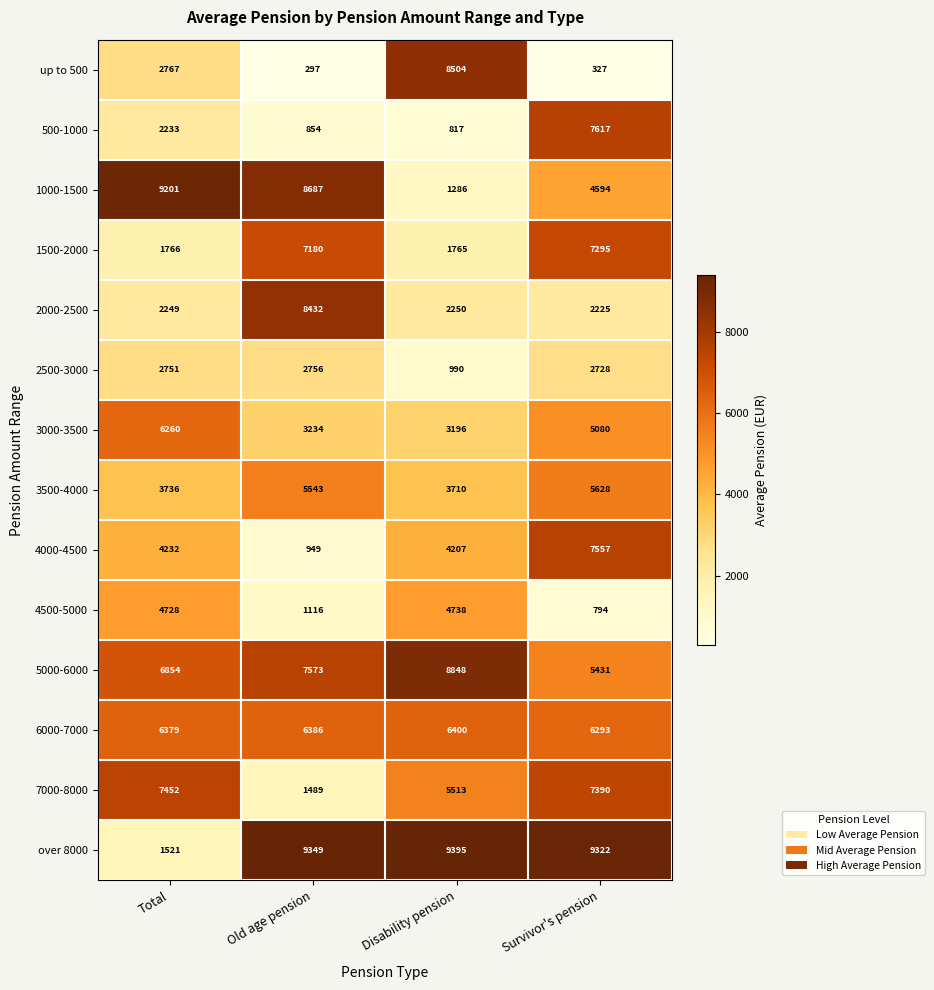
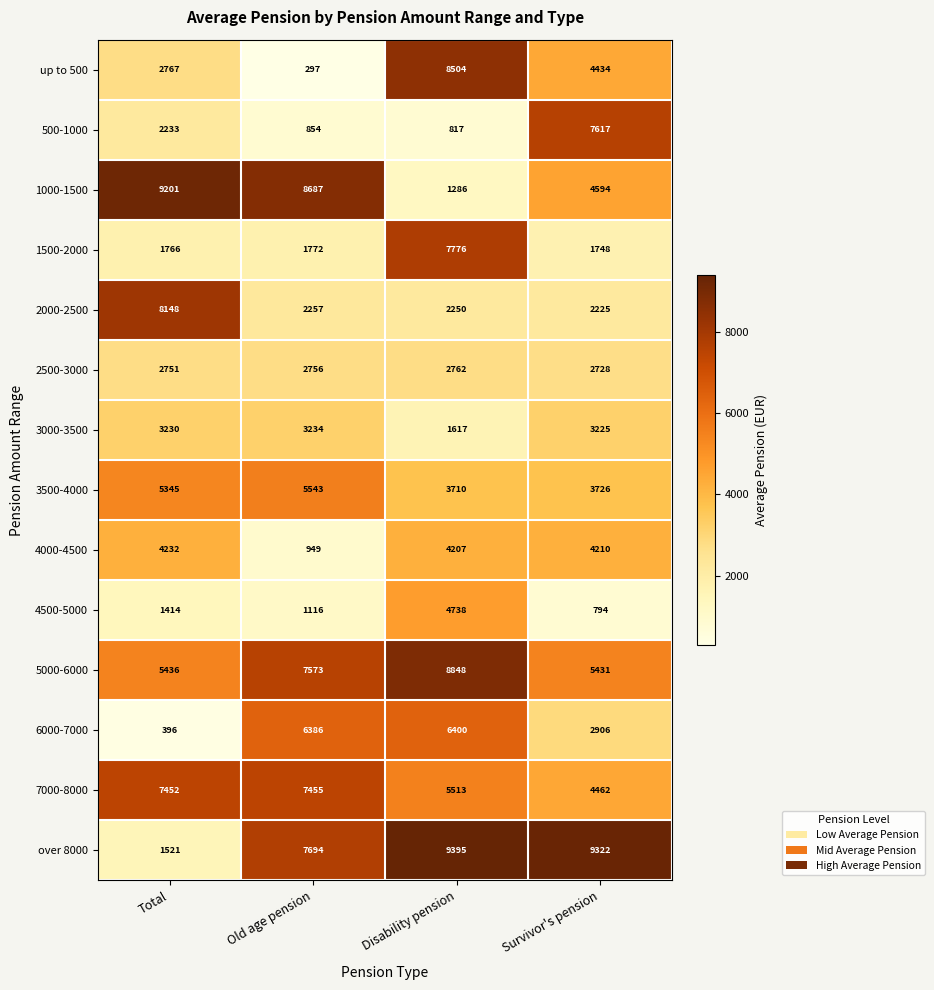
  {
    "up to 500": {
      "Total": 2767,
      "Old age pension": 297,
      "Disability pension": 8504,
-     "Survivor's pension": 327
+     "Survivor's pension": 4434
    },
    "500-1000": {
      "Total": 2233,
      "Old age pension": 854,
      "Disability pension": 817,
      "Survivor's pension": 7617
    },
    "1000-1500": {
      "Total": 9201,
      "Old age pension": 8687,
      "Disability pension": 1286,
      "Survivor's pension": 4594
    },
    "1500-2000": {
      "Total": 1766,
-     "Old age pension": 7180,
-     "Disability pension": 1765,
-     "Survivor's pension": 7295
+     "Old age pension": 1772,
+     "Disability pension": 7776,
+     "Survivor's pension": 1748
    },
    "2000-2500": {
-     "Total": 2249,
-     "Old age pension": 8432,
+     "Total": 8148,
+     "Old age pension": 2257,
      "Disability pension": 2250,
      "Survivor's pension": 2225
    },
    "2500-3000": {
      "Total": 2751,
      "Old age pension": 2756,
-     "Disability pension": 990,
+     "Disability pension": 2762,
      "Survivor's pension": 2728
    },
    "3000-3500": {
-     "Total": 6260,
+     "Total": 3230,
      "Old age pension": 3234,
-     "Disability pension": 3196,
-     "Survivor's pension": 5080
+     "Disability pension": 1617,
+     "Survivor's pension": 3225
    },
    "3500-4000": {
-     "Total": 3736,
+     "Total": 5345,
      "Old age pension": 5543,
      "Disability pension": 3710,
-     "Survivor's pension": 5628
+     "Survivor's pension": 3726
    },
    "4000-4500": {
      "Total": 4232,
      "Old age pension": 949,
      "Disability pension": 4207,
-     "Survivor's pension": 7557
+     "Survivor's pension": 4210
    },
    "4500-5000": {
-     "Total": 4728,
+     "Total": 1414,
      "Old age pension": 1116,
      "Disability pension": 4738,
      "Survivor's pension": 794
    },
    "5000-6000": {
-     "Total": 6854,
+     "Total": 5436,
      "Old age pension": 7573,
      "Disability pension": 8848,
      "Survivor's pension": 5431
    },
    "6000-7000": {
-     "Total": 6379,
+     "Total": 396,
      "Old age pension": 6386,
      "Disability pension": 6400,
-     "Survivor's pension": 6293
+     "Survivor's pension": 2906
    },
    "7000-8000": {
      "Total": 7452,
-     "Old age pension": 1489,
+     "Old age pension": 7455,
      "Disability pension": 5513,
-     "Survivor's pension": 7390
+     "Survivor's pension": 4462
    },
    "over 8000": {
      "Total": 1521,
-     "Old age pension": 9349,
+     "Old age pension": 7694,
      "Disability pension": 9395,
      "Survivor's pension": 9322
    }
  }
